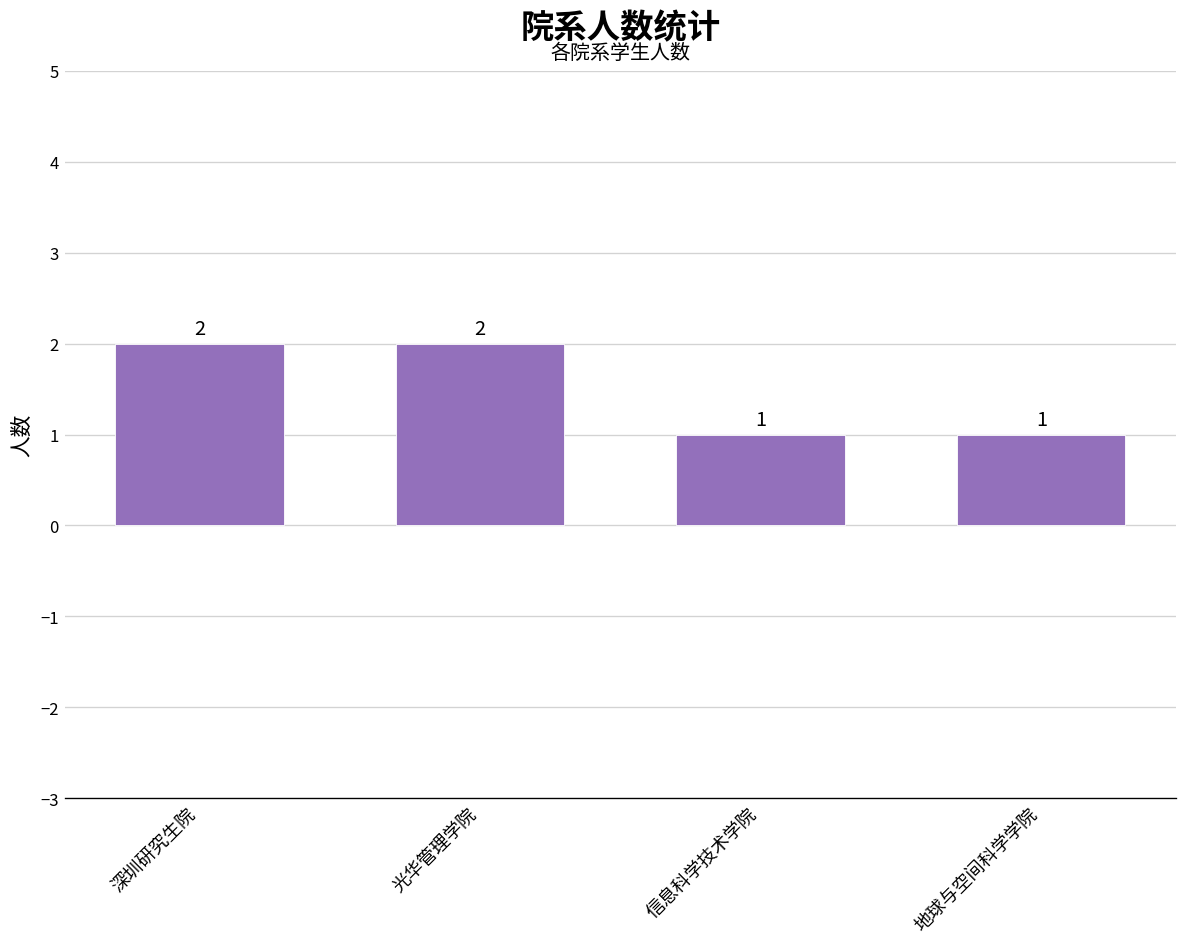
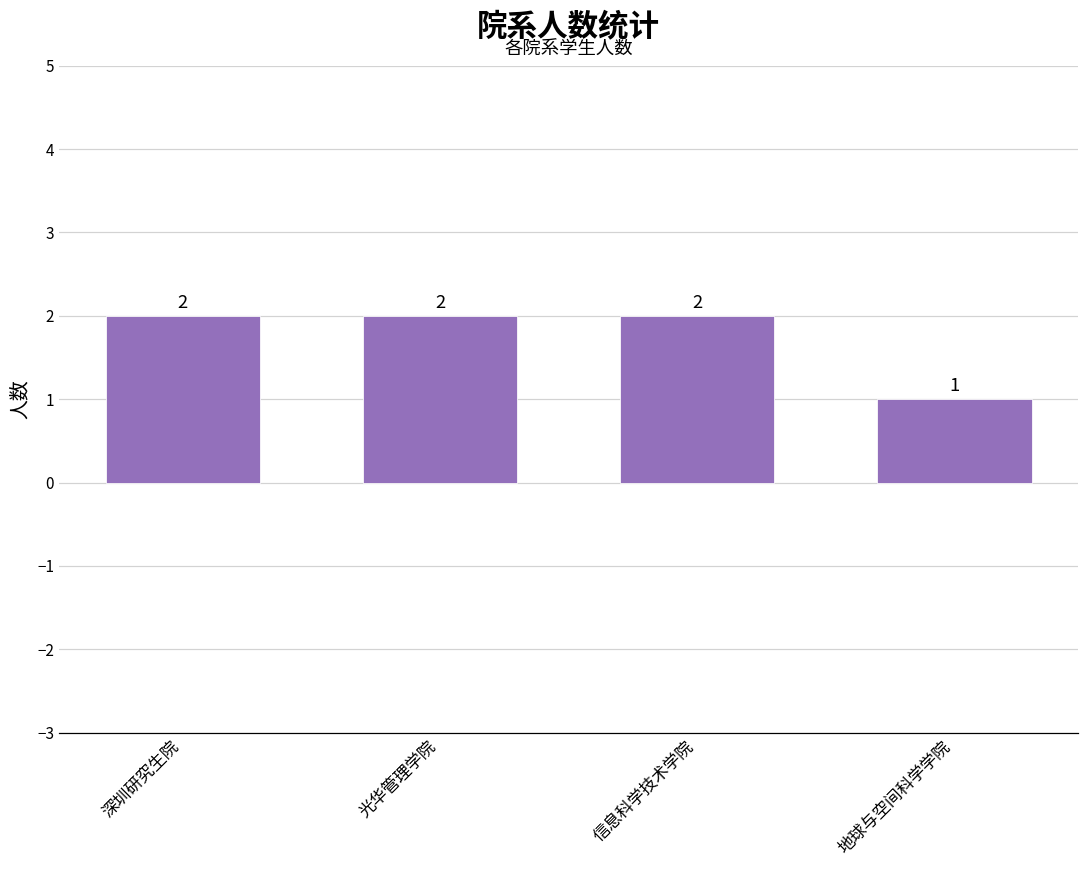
  {
    "深圳研究生院": 2,
    "光华管理学院": 2,
-   "信息科学技术学院": 1,
+   "信息科学技术学院": 2,
    "地球与空间科学学院": 1
  }
